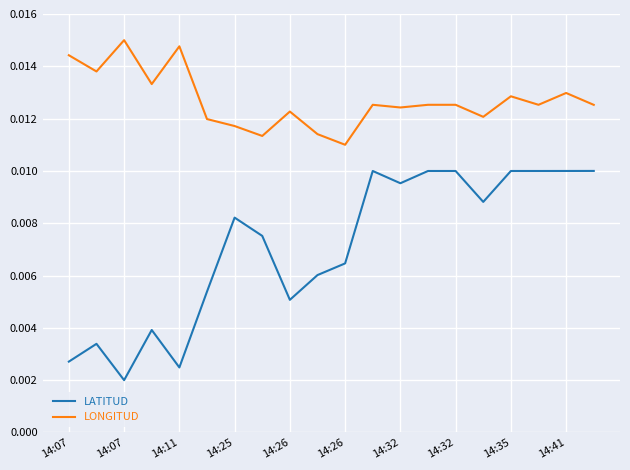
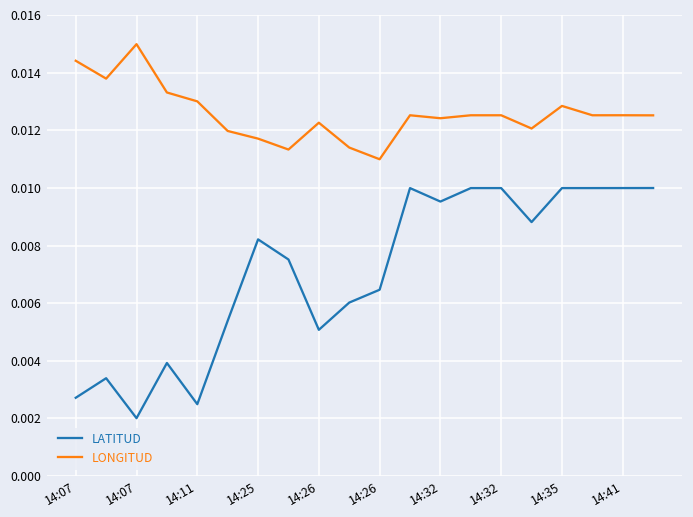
  {
    "LATITUD": {
      "14:11": 0.0025,
      "14:35": 0.0100,
      "14:41": 0.0100
    },
    "LONGITUD": {
-     "14:11": 0.0148,
+     "14:11": 0.0130,
      "14:35": 0.0129,
-     "14:41": 0.0130
+     "14:41": 0.0125
    }
  }
